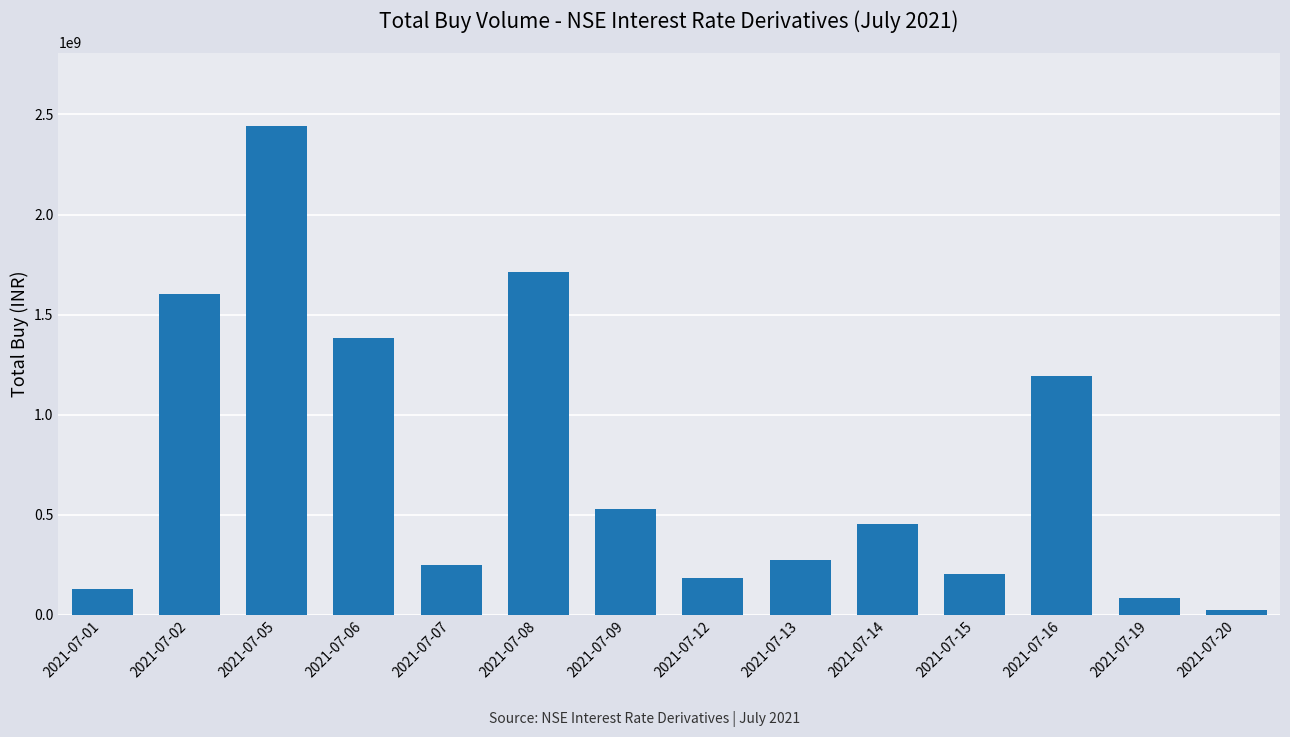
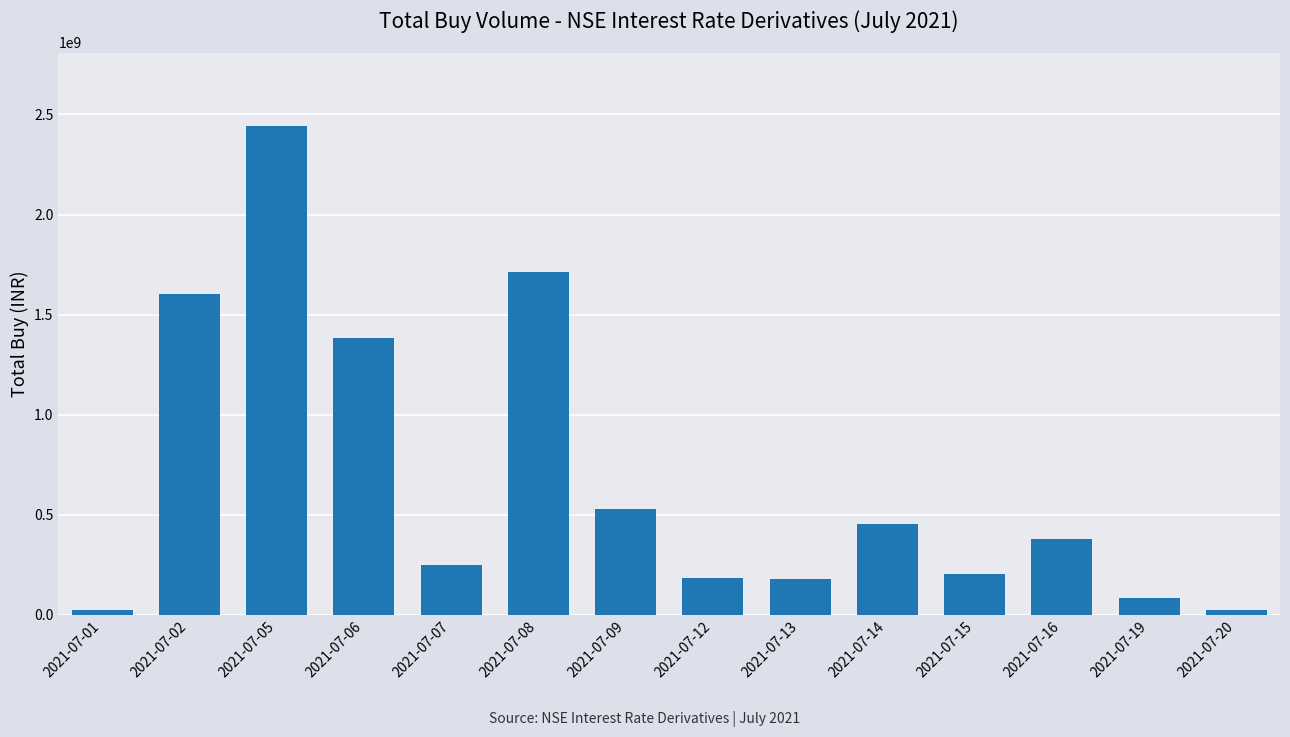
  {
-   "2021-07-01": 130000000,
+   "2021-07-01": 30000000,
    "2021-07-02": 1600000000,
    "2021-07-05": 2440000000,
    "2021-07-06": 1380000000,
    "2021-07-07": 250000000,
    "2021-07-08": 1710000000,
    "2021-07-09": 530000000,
    "2021-07-12": 190000000,
-   "2021-07-13": 270000000,
+   "2021-07-13": 180000000,
    "2021-07-14": 460000000,
    "2021-07-15": 200000000,
-   "2021-07-16": 1190000000,
+   "2021-07-16": 380000000,
    "2021-07-19": 80000000,
    "2021-07-20": 20000000
  }
